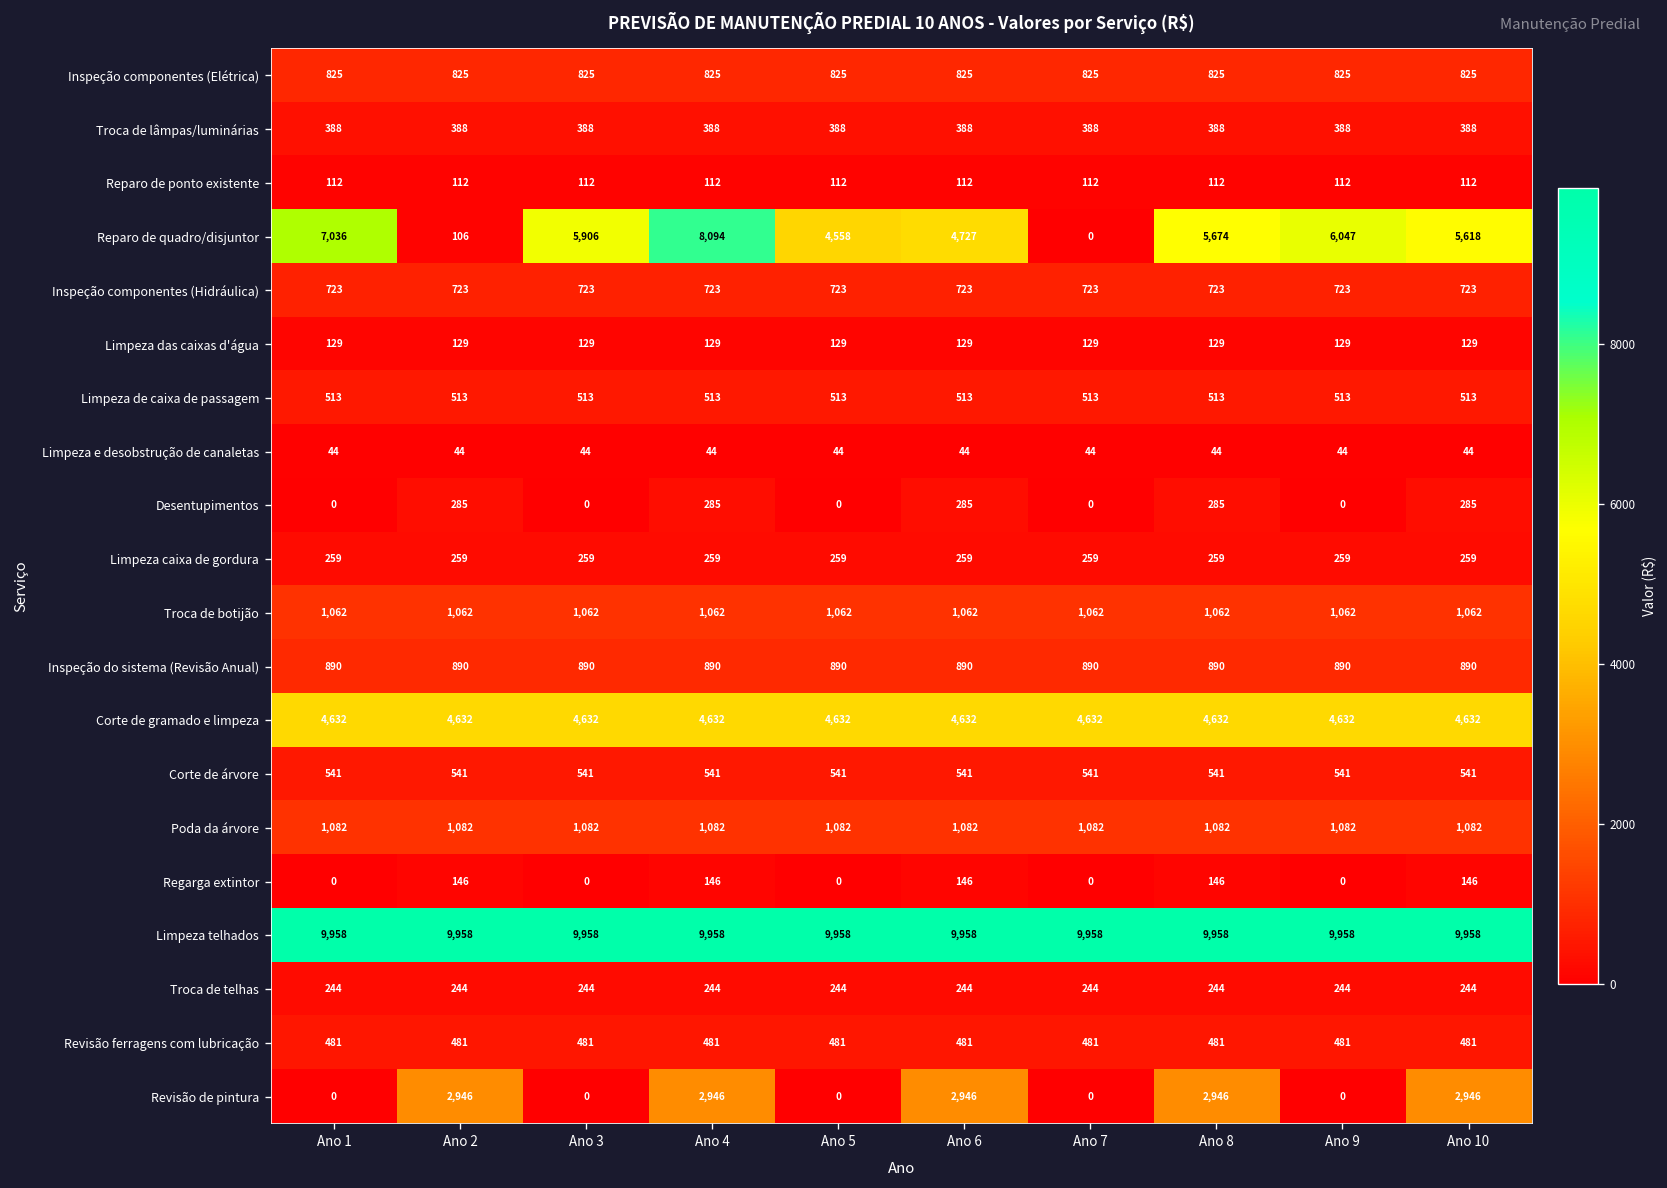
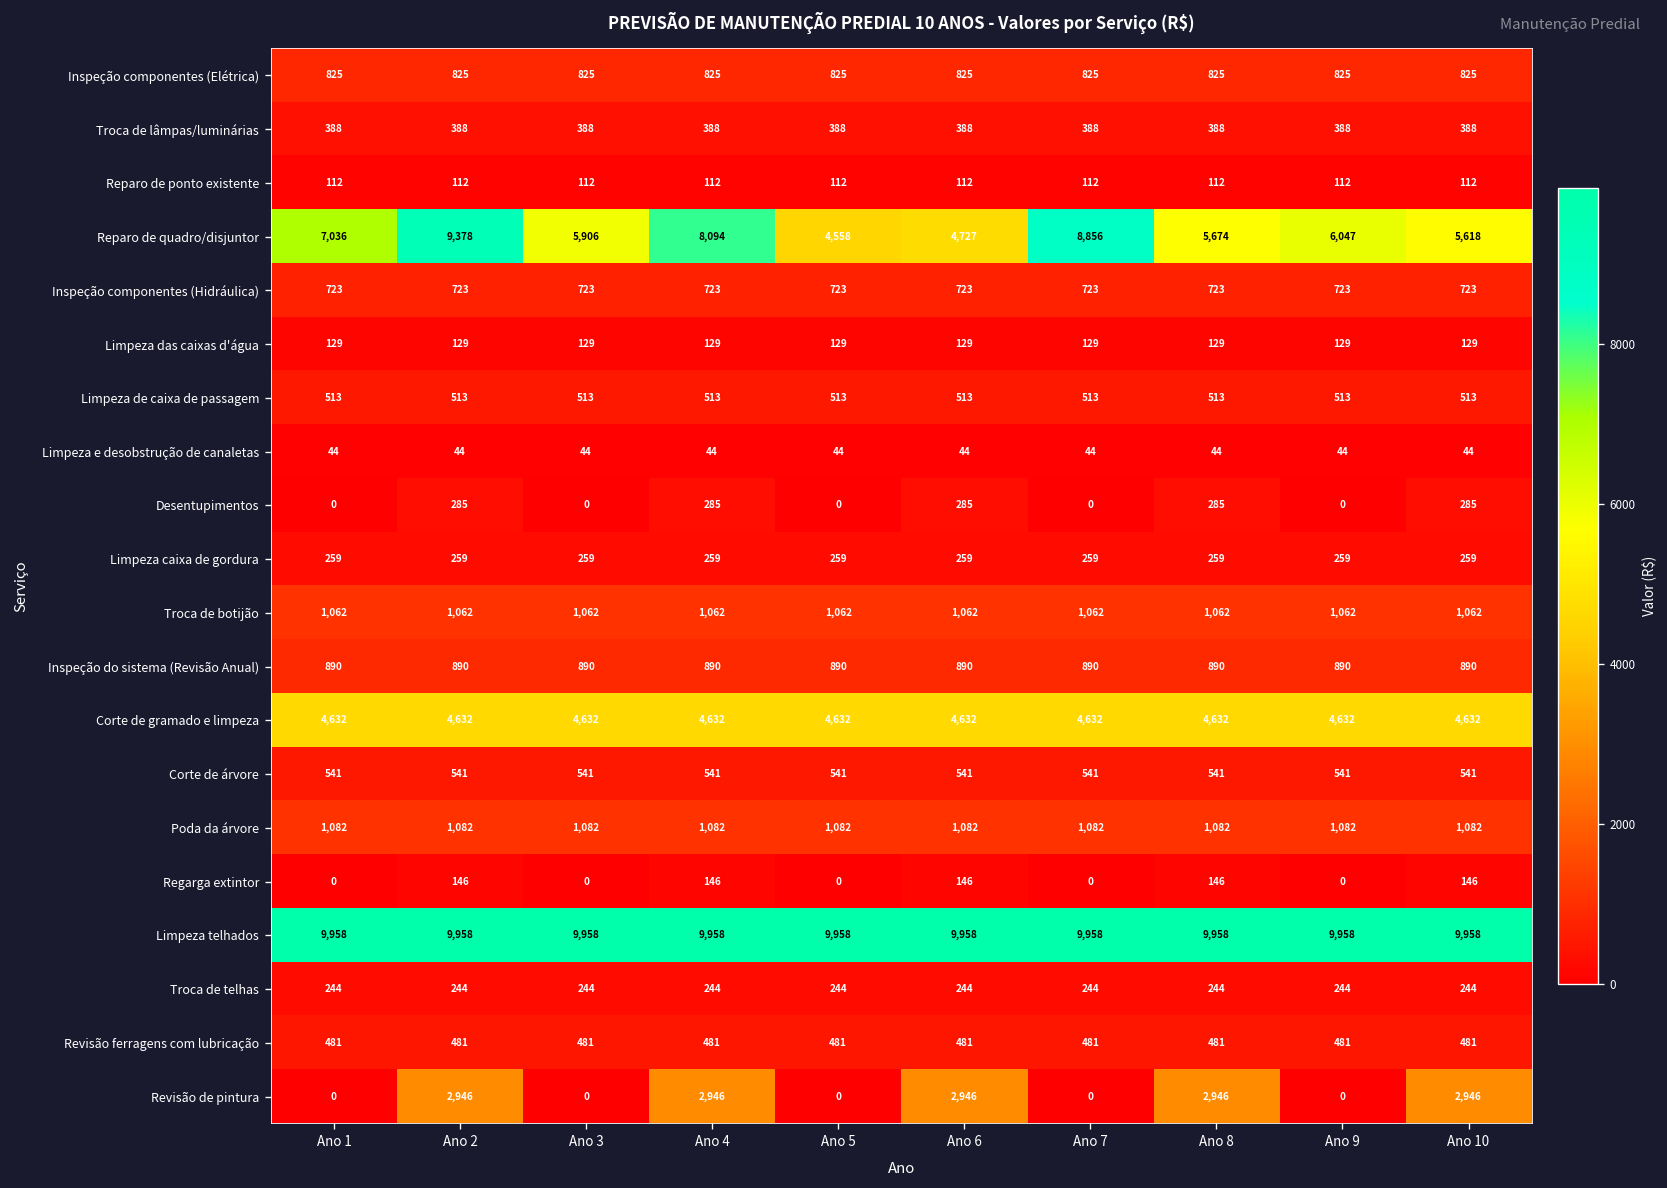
  {
    "Inspeção componentes (Elétrica)": {
      "Ano 1": "825",
      "Ano 2": "825",
      "Ano 3": "825",
      "Ano 4": "825",
      "Ano 5": "825",
      "Ano 6": "825",
      "Ano 7": "825",
      "Ano 8": "825",
      "Ano 9": "825",
      "Ano 10": "825"
    },
    "Troca de lâmpas/luminárias": {
      "Ano 1": "388",
      "Ano 2": "388",
      "Ano 3": "388",
      "Ano 4": "388",
      "Ano 5": "388",
      "Ano 6": "388",
      "Ano 7": "388",
      "Ano 8": "388",
      "Ano 9": "388",
      "Ano 10": "388"
    },
    "Reparo de ponto existente": {
      "Ano 1": "112",
      "Ano 2": "112",
      "Ano 3": "112",
      "Ano 4": "112",
      "Ano 5": "112",
      "Ano 6": "112",
      "Ano 7": "112",
      "Ano 8": "112",
      "Ano 9": "112",
      "Ano 10": "112"
    },
    "Reparo de quadro/disjuntor": {
      "Ano 1": "7,036",
-     "Ano 2": "106",
+     "Ano 2": "9,378",
      "Ano 3": "5,906",
      "Ano 4": "8,094",
      "Ano 5": "4,558",
      "Ano 6": "4,727",
-     "Ano 7": "0",
+     "Ano 7": "8,856",
      "Ano 8": "5,674",
      "Ano 9": "6,047",
      "Ano 10": "5,618"
    },
    "Inspeção componentes (Hidráulica)": {
      "Ano 1": "723",
      "Ano 2": "723",
      "Ano 3": "723",
      "Ano 4": "723",
      "Ano 5": "723",
      "Ano 6": "723",
      "Ano 7": "723",
      "Ano 8": "723",
      "Ano 9": "723",
      "Ano 10": "723"
    },
    "Limpeza das caixas d'água": {
      "Ano 1": "129",
      "Ano 2": "129",
      "Ano 3": "129",
      "Ano 4": "129",
      "Ano 5": "129",
      "Ano 6": "129",
      "Ano 7": "129",
      "Ano 8": "129",
      "Ano 9": "129",
      "Ano 10": "129"
    },
    "Limpeza de caixa de passagem": {
      "Ano 1": "513",
      "Ano 2": "513",
      "Ano 3": "513",
      "Ano 4": "513",
      "Ano 5": "513",
      "Ano 6": "513",
      "Ano 7": "513",
      "Ano 8": "513",
      "Ano 9": "513",
      "Ano 10": "513"
    },
    "Limpeza e desobstrução de canaletas": {
      "Ano 1": "44",
      "Ano 2": "44",
      "Ano 3": "44",
      "Ano 4": "44",
      "Ano 5": "44",
      "Ano 6": "44",
      "Ano 7": "44",
      "Ano 8": "44",
      "Ano 9": "44",
      "Ano 10": "44"
    },
    "Desentupimentos": {
      "Ano 1": "0",
      "Ano 2": "285",
      "Ano 3": "0",
      "Ano 4": "285",
      "Ano 5": "0",
      "Ano 6": "285",
      "Ano 7": "0",
      "Ano 8": "285",
      "Ano 9": "0",
      "Ano 10": "285"
    },
    "Limpeza caixa de gordura": {
      "Ano 1": "259",
      "Ano 2": "259",
      "Ano 3": "259",
      "Ano 4": "259",
      "Ano 5": "259",
      "Ano 6": "259",
      "Ano 7": "259",
      "Ano 8": "259",
      "Ano 9": "259",
      "Ano 10": "259"
    },
    "Troca de botijão": {
      "Ano 1": "1,062",
      "Ano 2": "1,062",
      "Ano 3": "1,062",
      "Ano 4": "1,062",
      "Ano 5": "1,062",
      "Ano 6": "1,062",
      "Ano 7": "1,062",
      "Ano 8": "1,062",
      "Ano 9": "1,062",
      "Ano 10": "1,062"
    },
    "Inspeção do sistema (Revisão Anual)": {
      "Ano 1": "890",
      "Ano 2": "890",
      "Ano 3": "890",
      "Ano 4": "890",
      "Ano 5": "890",
      "Ano 6": "890",
      "Ano 7": "890",
      "Ano 8": "890",
      "Ano 9": "890",
      "Ano 10": "890"
    },
    "Corte de gramado e limpeza": {
      "Ano 1": "4,632",
      "Ano 2": "4,632",
      "Ano 3": "4,632",
      "Ano 4": "4,632",
      "Ano 5": "4,632",
      "Ano 6": "4,632",
      "Ano 7": "4,632",
      "Ano 8": "4,632",
      "Ano 9": "4,632",
      "Ano 10": "4,632"
    },
    "Corte de árvore": {
      "Ano 1": "541",
      "Ano 2": "541",
      "Ano 3": "541",
      "Ano 4": "541",
      "Ano 5": "541",
      "Ano 6": "541",
      "Ano 7": "541",
      "Ano 8": "541",
      "Ano 9": "541",
      "Ano 10": "541"
    },
    "Poda da árvore": {
      "Ano 1": "1,082",
      "Ano 2": "1,082",
      "Ano 3": "1,082",
      "Ano 4": "1,082",
      "Ano 5": "1,082",
      "Ano 6": "1,082",
      "Ano 7": "1,082",
      "Ano 8": "1,082",
      "Ano 9": "1,082",
      "Ano 10": "1,082"
    },
    "Regarga extintor": {
      "Ano 1": "0",
      "Ano 2": "146",
      "Ano 3": "0",
      "Ano 4": "146",
      "Ano 5": "0",
      "Ano 6": "146",
      "Ano 7": "0",
      "Ano 8": "146",
      "Ano 9": "0",
      "Ano 10": "146"
    },
    "Limpeza telhados": {
      "Ano 1": "9,958",
      "Ano 2": "9,958",
      "Ano 3": "9,958",
      "Ano 4": "9,958",
      "Ano 5": "9,958",
      "Ano 6": "9,958",
      "Ano 7": "9,958",
      "Ano 8": "9,958",
      "Ano 9": "9,958",
      "Ano 10": "9,958"
    },
    "Troca de telhas": {
      "Ano 1": "244",
      "Ano 2": "244",
      "Ano 3": "244",
      "Ano 4": "244",
      "Ano 5": "244",
      "Ano 6": "244",
      "Ano 7": "244",
      "Ano 8": "244",
      "Ano 9": "244",
      "Ano 10": "244"
    },
    "Revisão ferragens com lubricação": {
      "Ano 1": "481",
      "Ano 2": "481",
      "Ano 3": "481",
      "Ano 4": "481",
      "Ano 5": "481",
      "Ano 6": "481",
      "Ano 7": "481",
      "Ano 8": "481",
      "Ano 9": "481",
      "Ano 10": "481"
    },
    "Revisão de pintura": {
      "Ano 1": "0",
      "Ano 2": "2,946",
      "Ano 3": "0",
      "Ano 4": "2,946",
      "Ano 5": "0",
      "Ano 6": "2,946",
      "Ano 7": "0",
      "Ano 8": "2,946",
      "Ano 9": "0",
      "Ano 10": "2,946"
    }
  }
